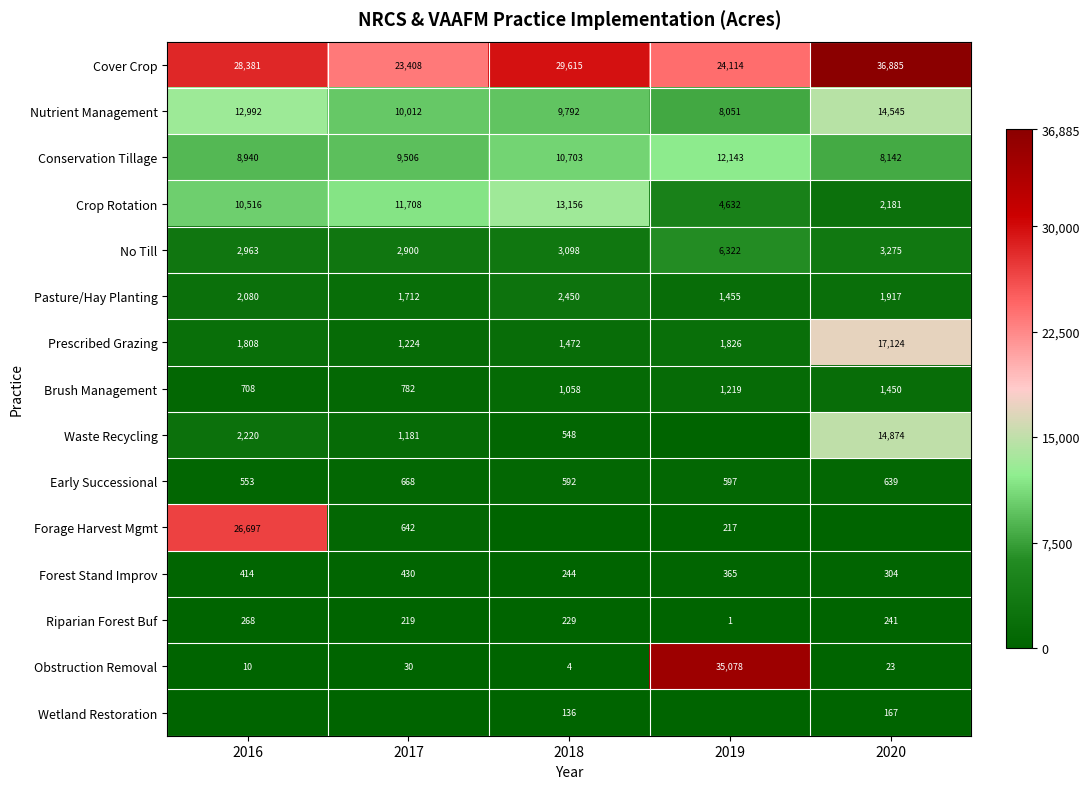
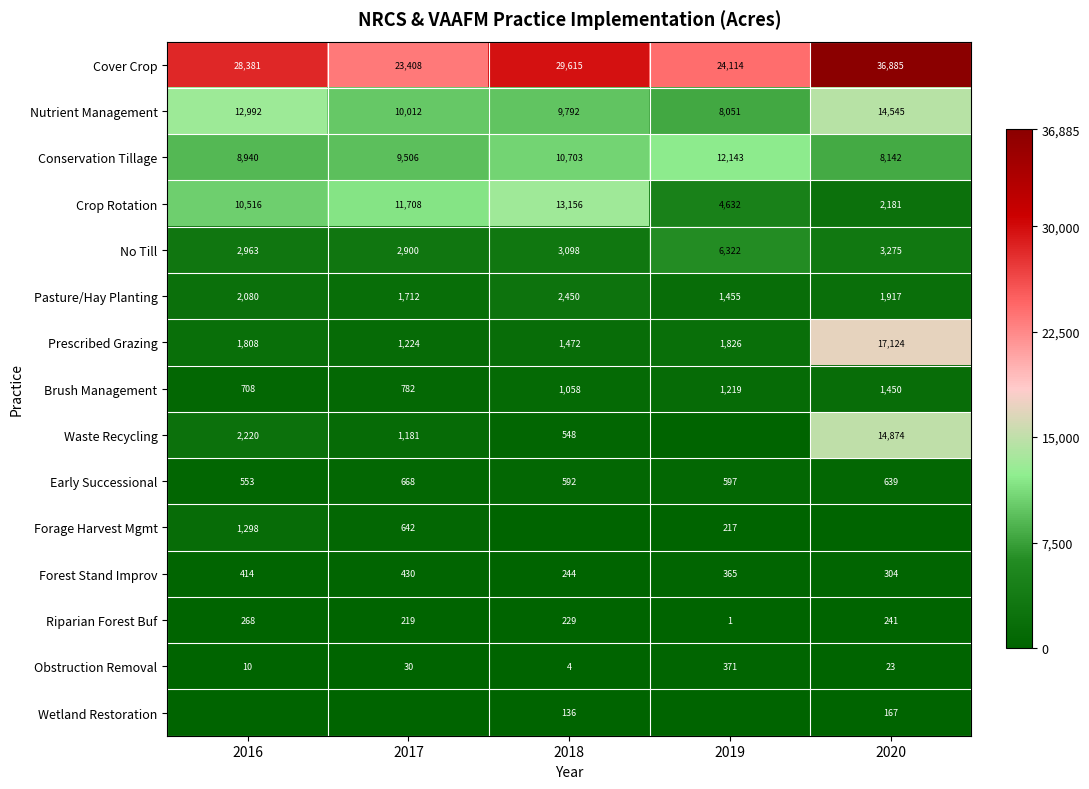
  {
    "Cover Crop": {
      "2016": "28,381",
      "2017": "23,408",
      "2018": "29,615",
      "2019": "24,114",
      "2020": "36,885"
    },
    "Nutrient Management": {
      "2016": "12,992",
      "2017": "10,012",
      "2018": "9,792",
      "2019": "8,051",
      "2020": "14,545"
    },
    "Conservation Tillage": {
      "2016": "8,940",
      "2017": "9,506",
      "2018": "10,703",
      "2019": "12,143",
      "2020": "8,142"
    },
    "Crop Rotation": {
      "2016": "10,516",
      "2017": "11,708",
      "2018": "13,156",
      "2019": "4,632",
      "2020": "2,181"
    },
    "No Till": {
      "2016": "2,963",
      "2017": "2,900",
      "2018": "3,098",
      "2019": "6,322",
      "2020": "3,275"
    },
    "Pasture/Hay Planting": {
      "2016": "2,080",
      "2017": "1,712",
      "2018": "2,450",
      "2019": "1,455",
      "2020": "1,917"
    },
    "Prescribed Grazing": {
      "2016": "1,808",
      "2017": "1,224",
      "2018": "1,472",
      "2019": "1,826",
      "2020": "17,124"
    },
    "Brush Management": {
      "2016": "708",
      "2017": "782",
      "2018": "1,058",
      "2019": "1,219",
      "2020": "1,450"
    },
    "Waste Recycling": {
      "2016": "2,220",
      "2017": "1,181",
      "2018": "548",
      "2020": "14,874"
    },
    "Early Successional": {
      "2016": "553",
      "2017": "668",
      "2018": "592",
      "2019": "597",
      "2020": "639"
    },
    "Forage Harvest Mgmt": {
-     "2016": "26,697",
+     "2016": "1,298",
      "2017": "642",
      "2019": "217"
    },
    "Forest Stand Improv": {
      "2016": "414",
      "2017": "430",
      "2018": "244",
      "2019": "365",
      "2020": "304"
    },
    "Riparian Forest Buf": {
      "2016": "268",
      "2017": "219",
      "2018": "229",
      "2019": "1",
      "2020": "241"
    },
    "Obstruction Removal": {
      "2016": "10",
      "2017": "30",
      "2018": "4",
-     "2019": "35,078",
+     "2019": "371",
      "2020": "23"
    },
    "Wetland Restoration": {
      "2018": "136",
      "2020": "167"
    }
  }
